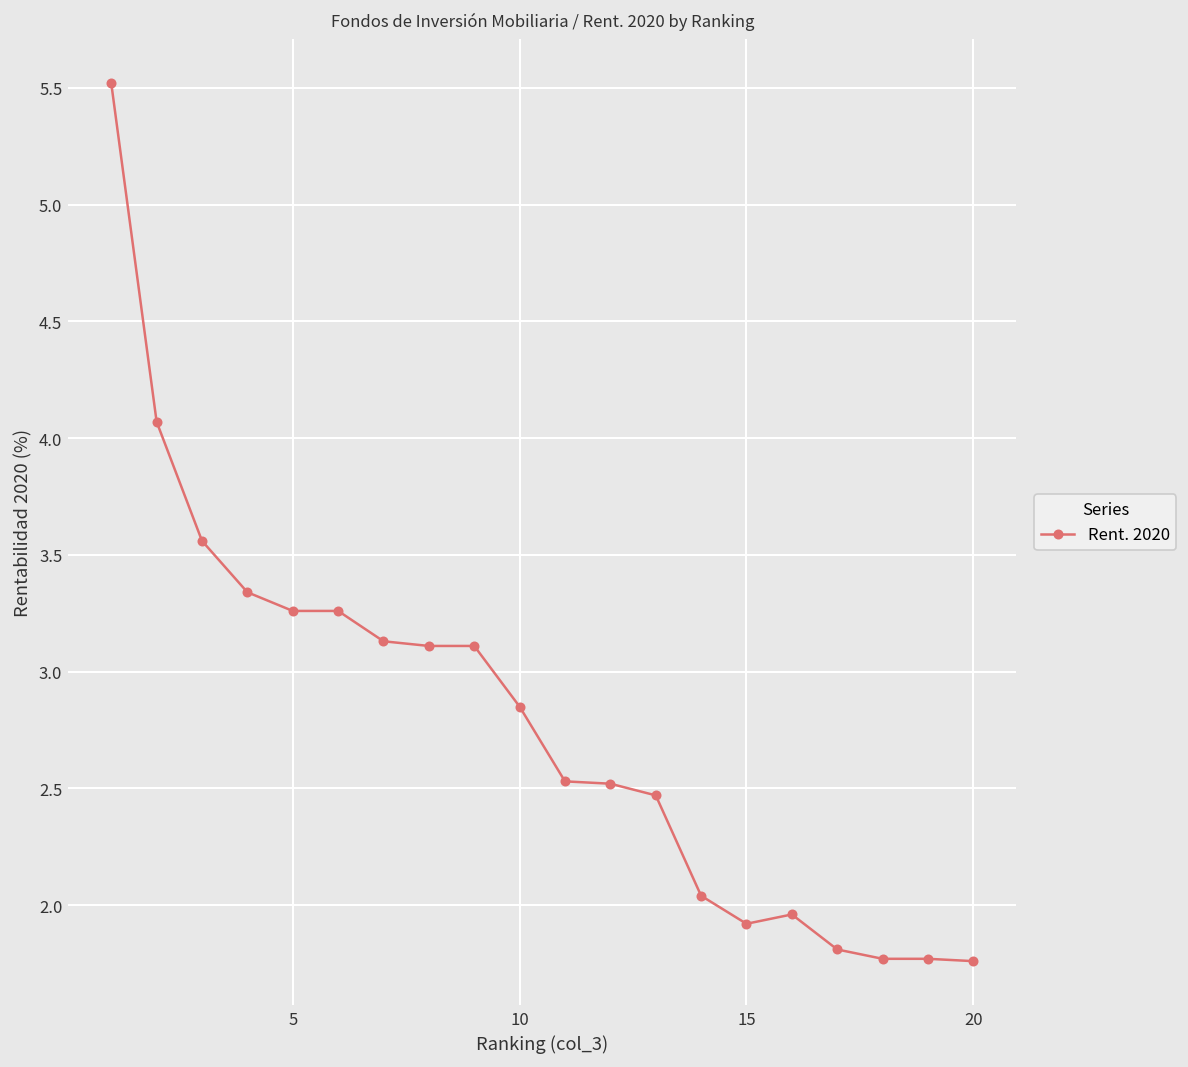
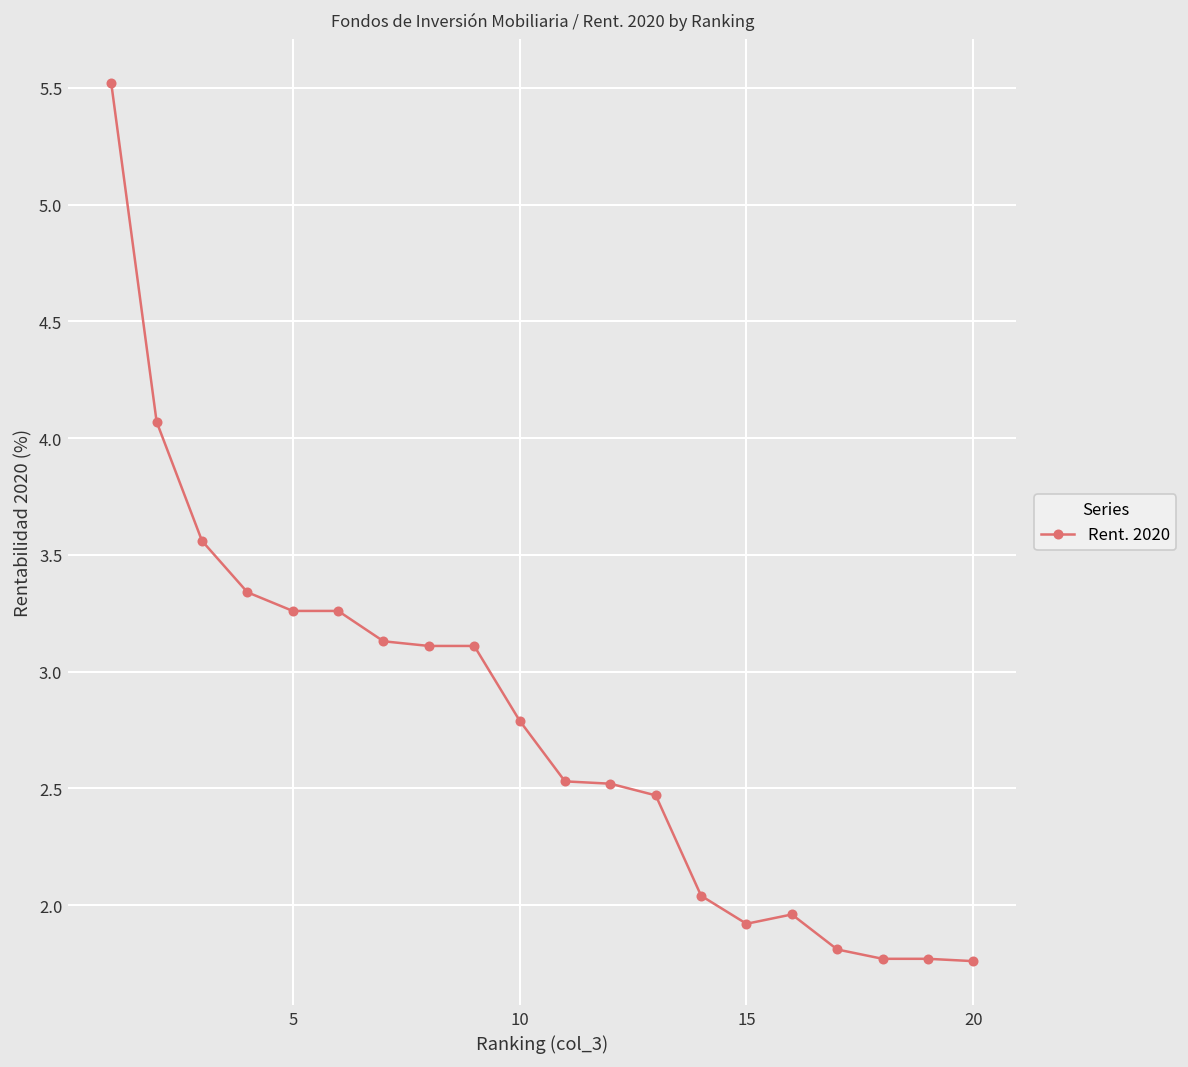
  {
    "5": 3.26,
-   "10": 2.85,
+   "10": 2.79,
    "15": 1.92,
    "20": 1.76
  }
